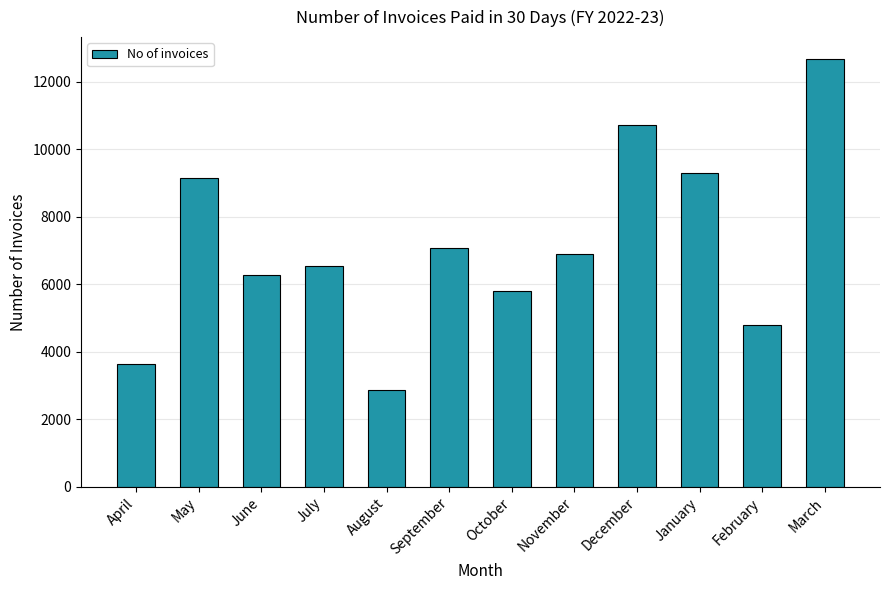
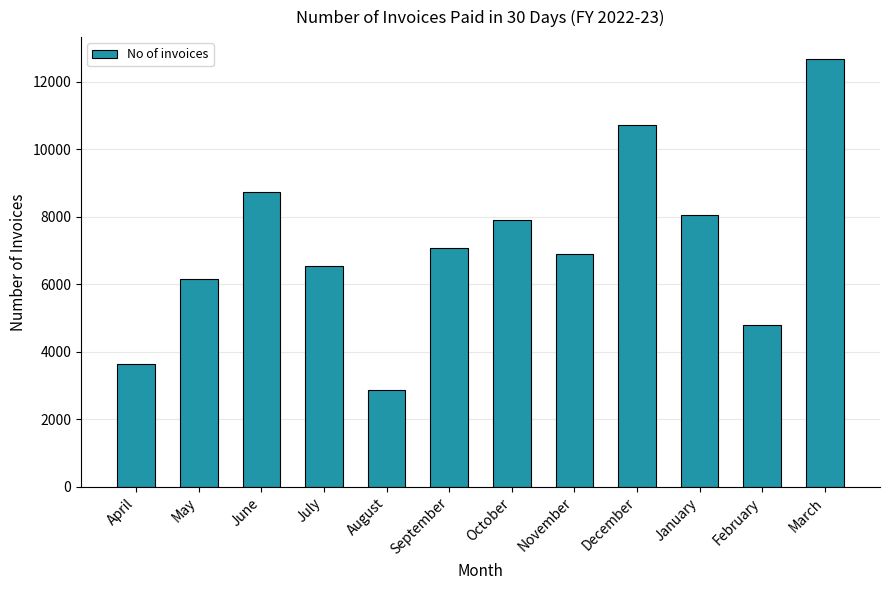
  {
    "April": 3600,
-   "May": 9200,
-   "June": 6300,
+   "May": 6200,
+   "June": 8700,
    "July": 6500,
    "August": 2900,
    "September": 7100,
-   "October": 5800,
+   "October": 7900,
    "November": 6900,
    "December": 10700,
-   "January": 9300,
+   "January": 8100,
    "February": 4800,
    "March": 12700
  }
